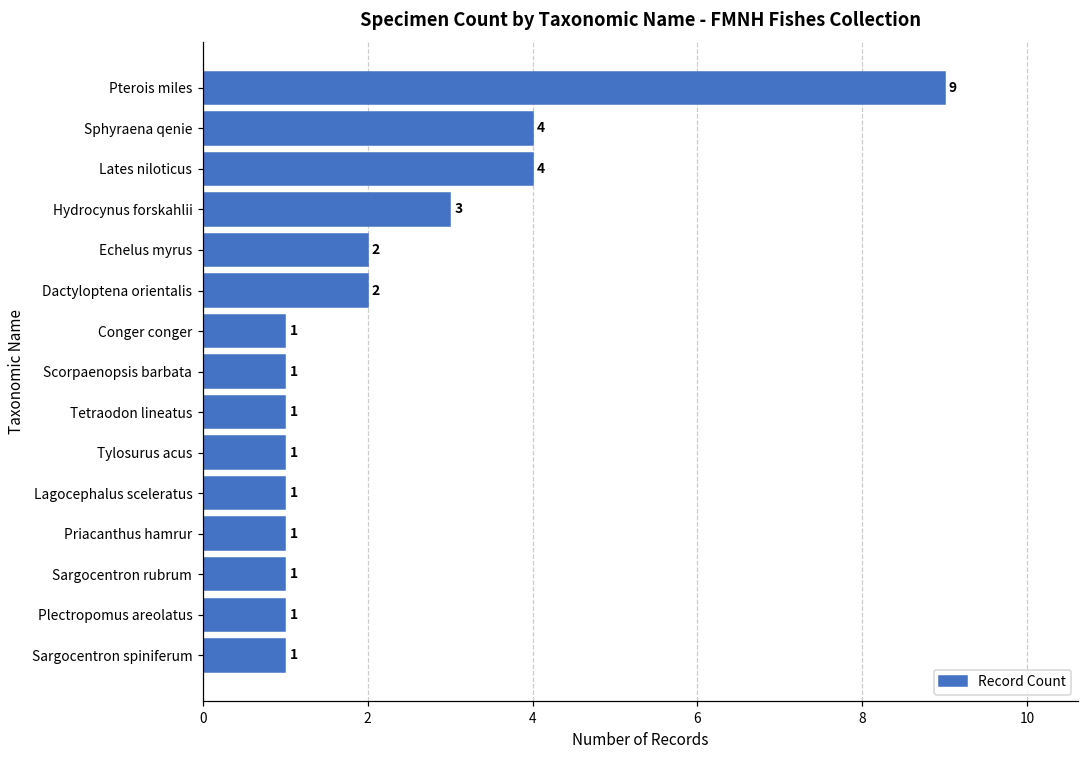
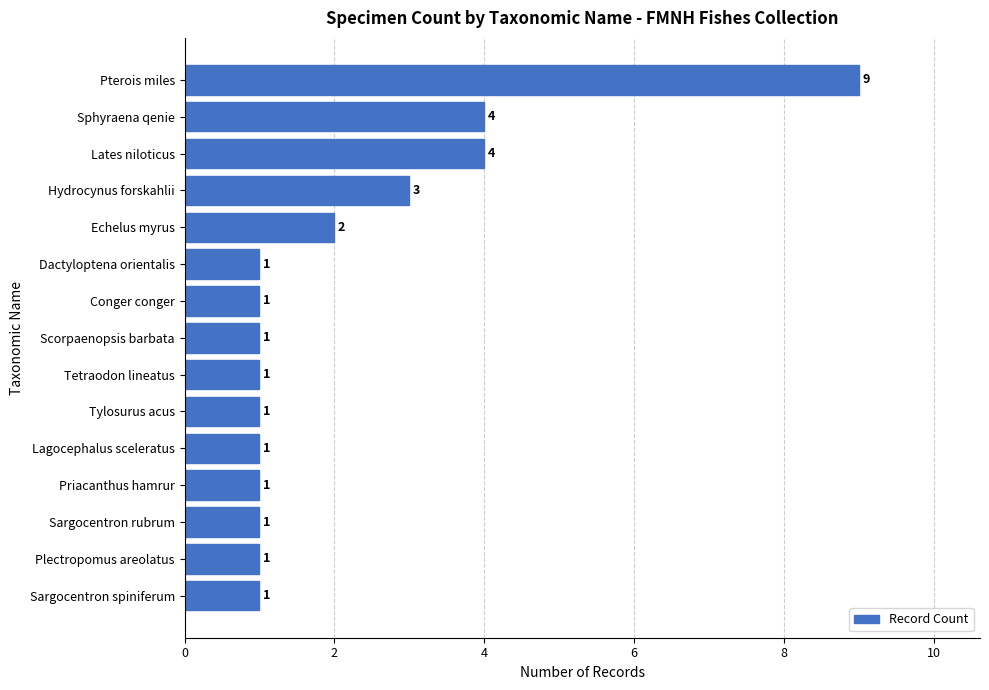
  {
    "Pterois miles": 9,
    "Sphyraena qenie": 4,
    "Lates niloticus": 4,
    "Hydrocynus forskahlii": 3,
    "Echelus myrus": 2,
-   "Dactyloptena orientalis": 2,
+   "Dactyloptena orientalis": 1,
    "Conger conger": 1,
    "Scorpaenopsis barbata": 1,
    "Tetraodon lineatus": 1,
    "Tylosurus acus": 1,
    "Lagocephalus sceleratus": 1,
    "Priacanthus hamrur": 1,
    "Sargocentron rubrum": 1,
    "Plectropomus areolatus": 1,
    "Sargocentron spiniferum": 1
  }
